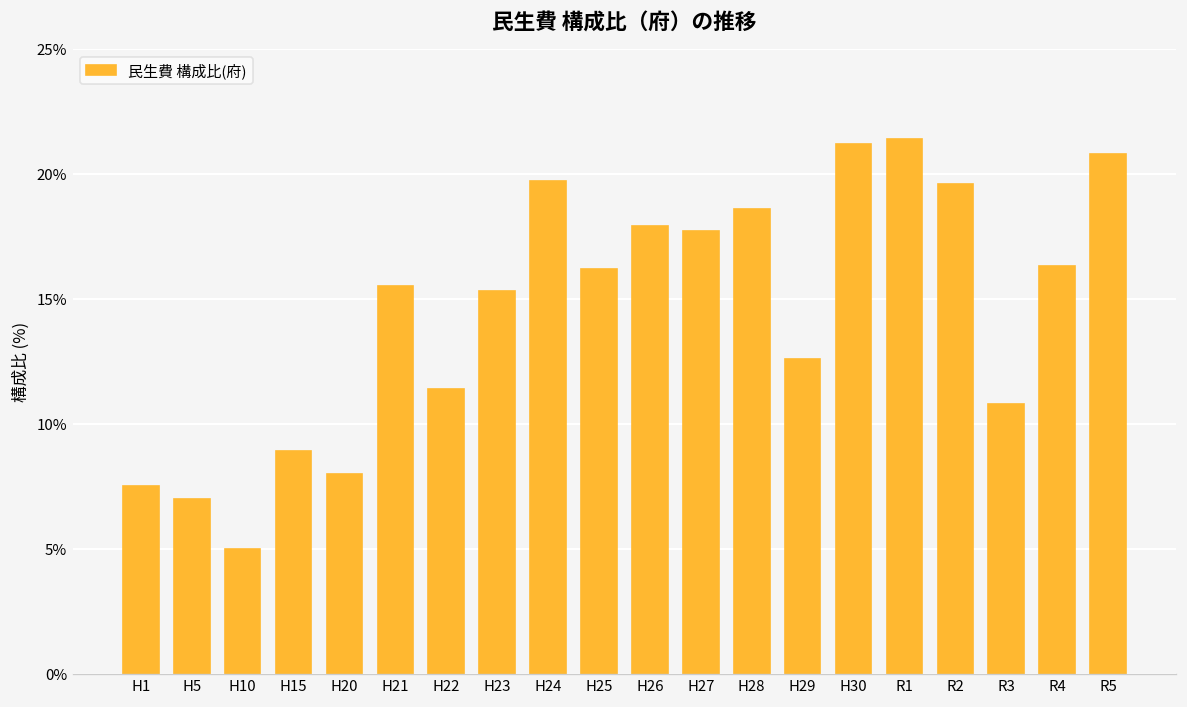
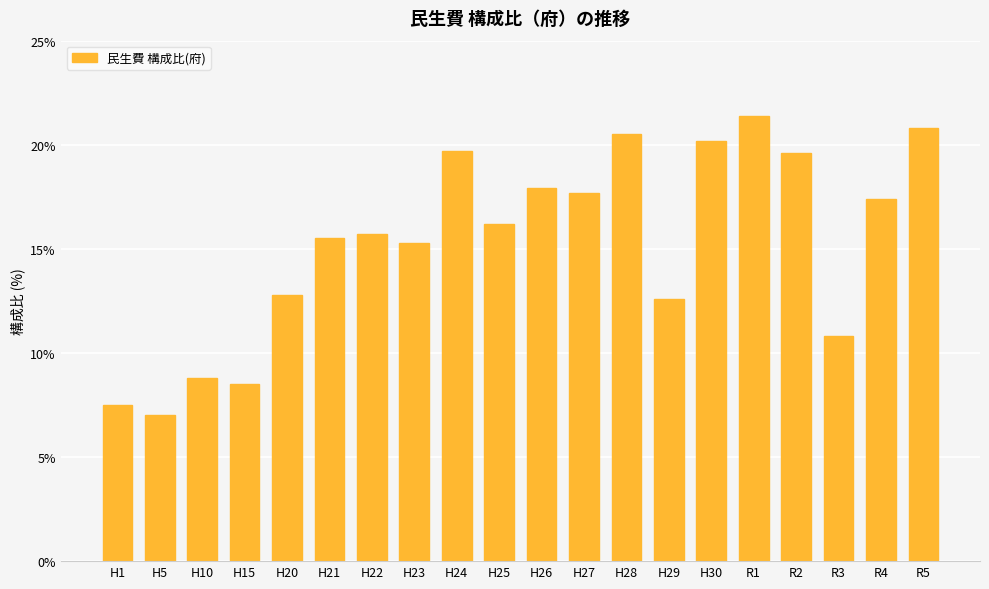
  {
    "H1": "7.5%",
    "H5": "7.0%",
-   "H10": "5.0%",
-   "H15": "8.9%",
-   "H20": "8.0%",
+   "H10": "8.8%",
+   "H15": "8.5%",
+   "H20": "12.8%",
    "H21": "15.5%",
-   "H22": "11.4%",
+   "H22": "15.7%",
    "H23": "15.3%",
    "H24": "19.7%",
    "H25": "16.2%",
    "H26": "17.9%",
    "H27": "17.7%",
-   "H28": "18.6%",
+   "H28": "20.5%",
    "H29": "12.6%",
-   "H30": "21.2%",
+   "H30": "20.2%",
    "R1": "21.4%",
    "R2": "19.6%",
    "R3": "10.8%",
-   "R4": "16.3%",
+   "R4": "17.4%",
    "R5": "20.8%"
  }
